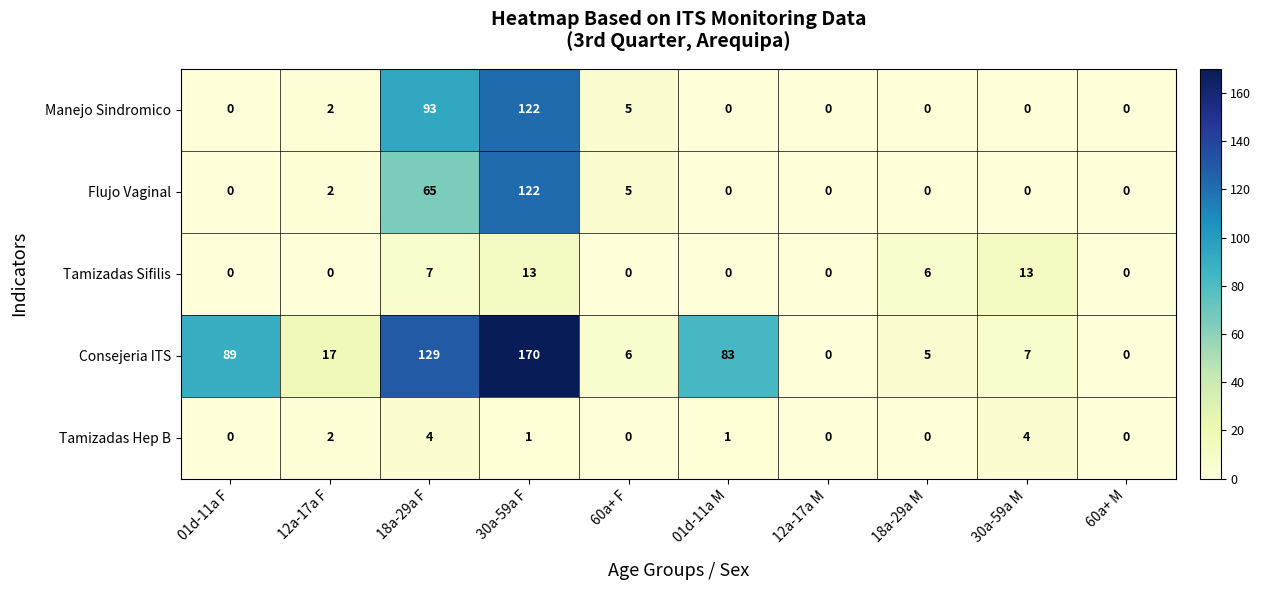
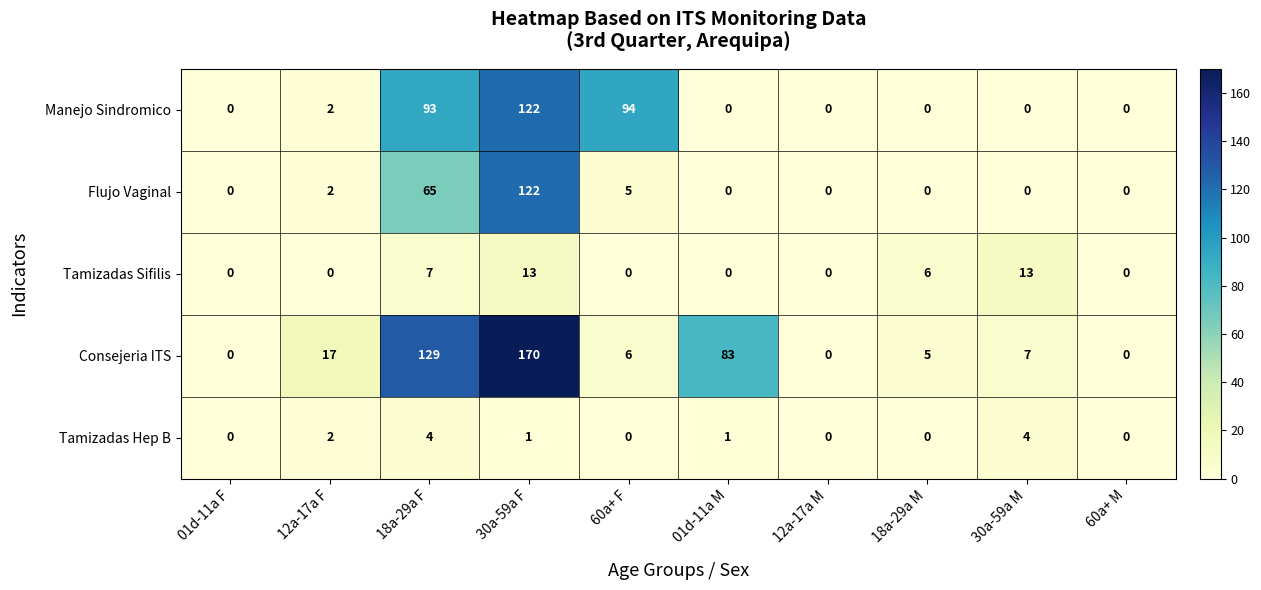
  {
    "Manejo Sindromico": {
      "01d-11a F": 0,
      "12a-17a F": 2,
      "18a-29a F": 93,
      "30a-59a F": 122,
-     "60a+ F": 5,
+     "60a+ F": 94,
      "01d-11a M": 0,
      "12a-17a M": 0,
      "18a-29a M": 0,
      "30a-59a M": 0,
      "60a+ M": 0
    },
    "Flujo Vaginal": {
      "01d-11a F": 0,
      "12a-17a F": 2,
      "18a-29a F": 65,
      "30a-59a F": 122,
      "60a+ F": 5,
      "01d-11a M": 0,
      "12a-17a M": 0,
      "18a-29a M": 0,
      "30a-59a M": 0,
      "60a+ M": 0
    },
    "Tamizadas Sifilis": {
      "01d-11a F": 0,
      "12a-17a F": 0,
      "18a-29a F": 7,
      "30a-59a F": 13,
      "60a+ F": 0,
      "01d-11a M": 0,
      "12a-17a M": 0,
      "18a-29a M": 6,
      "30a-59a M": 13,
      "60a+ M": 0
    },
    "Consejeria ITS": {
-     "01d-11a F": 89,
+     "01d-11a F": 0,
      "12a-17a F": 17,
      "18a-29a F": 129,
      "30a-59a F": 170,
      "60a+ F": 6,
      "01d-11a M": 83,
      "12a-17a M": 0,
      "18a-29a M": 5,
      "30a-59a M": 7,
      "60a+ M": 0
    },
    "Tamizadas Hep B": {
      "01d-11a F": 0,
      "12a-17a F": 2,
      "18a-29a F": 4,
      "30a-59a F": 1,
      "60a+ F": 0,
      "01d-11a M": 1,
      "12a-17a M": 0,
      "18a-29a M": 0,
      "30a-59a M": 4,
      "60a+ M": 0
    }
  }
